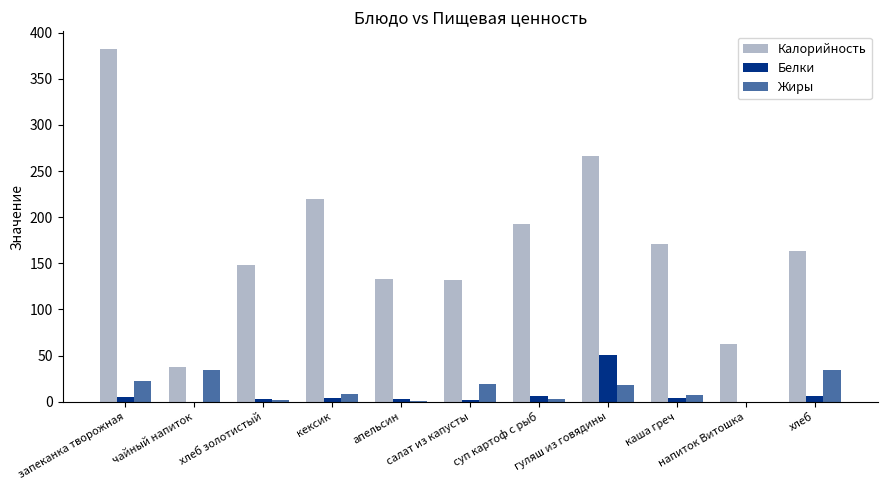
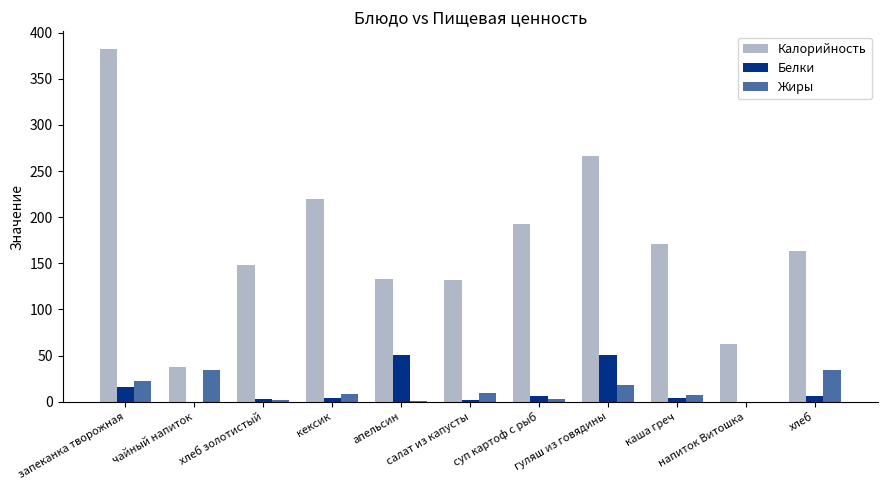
  {
    "Калорийность": {
      "запеканка творожная": 380,
      "чайный напиток": 40,
      "хлеб золотистый": 150,
      "кексик": 220,
      "апельсин": 130,
      "салат из капусты": 130,
      "суп картоф с рыб": 190,
      "гуляш из говядины": 270,
      "каша греч": 170,
      "напиток Витошка": 60,
      "хлеб": 160
    },
    "Белки": {
-     "запеканка творожная": 10,
+     "запеканка творожная": 20,
      "хлеб золотистый": 0,
      "кексик": 0,
-     "апельсин": 0,
+     "апельсин": 50,
      "суп картоф с рыб": 10,
      "гуляш из говядины": 50,
      "каша греч": 0,
      "напиток Витошка": 0,
      "хлеб": 10
    },
    "Жиры": {
      "запеканка творожная": 20,
      "чайный напиток": 30,
      "кексик": 10,
-     "салат из капусты": 20,
+     "салат из капусты": 10,
      "суп картоф с рыб": 0,
      "гуляш из говядины": 20,
      "каша греч": 10,
      "напиток Витошка": 0,
      "хлеб": 30
    }
  }
